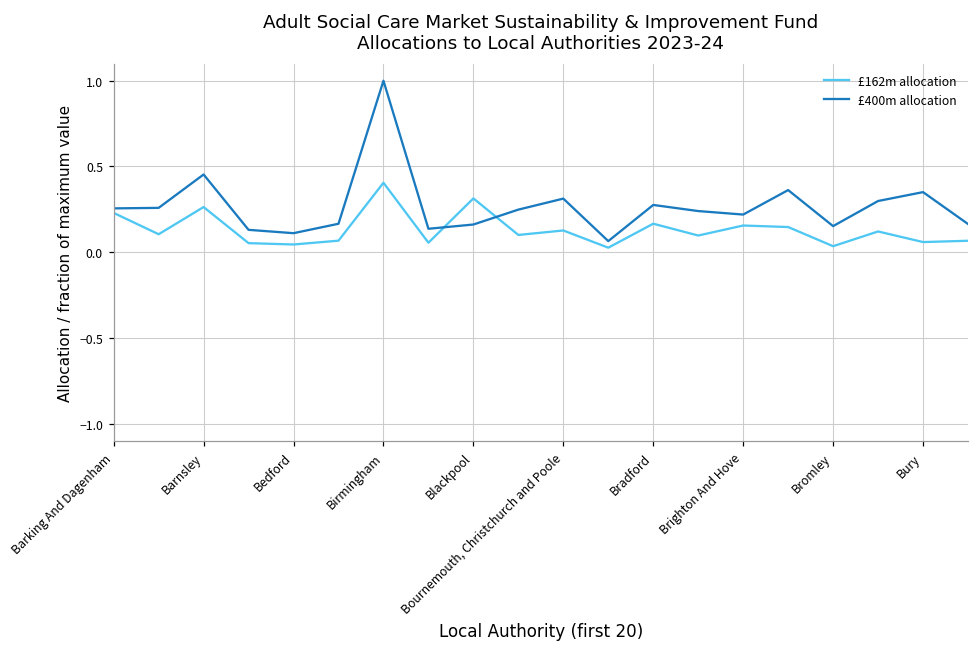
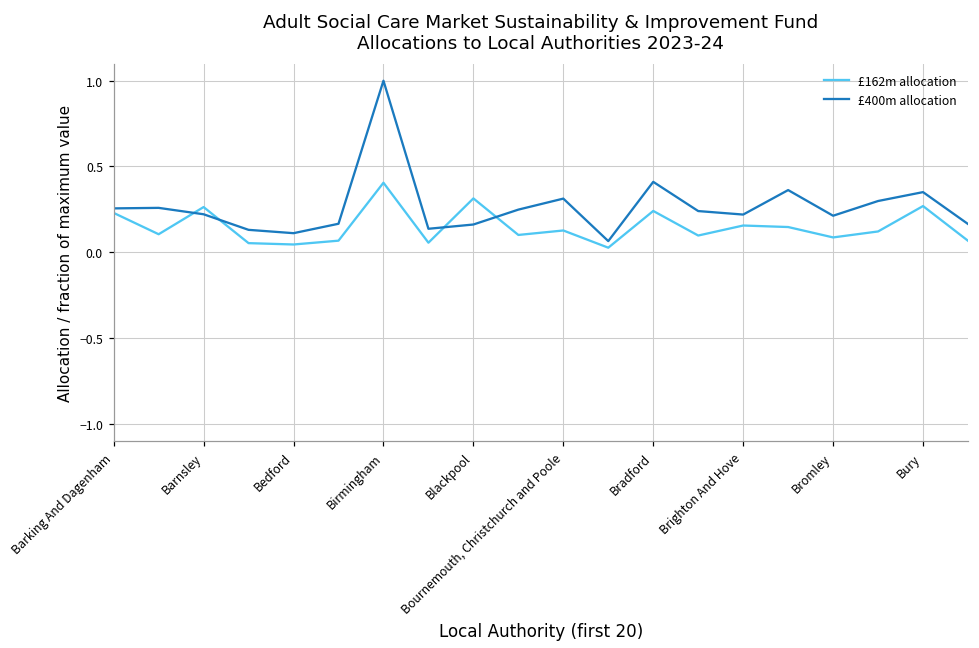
  {
    "£162m allocation": {
      "Barking And Dagenham": 0.23,
      "Barnsley": 0.26,
      "Bedford": 0.04,
      "Birmingham": 0.40,
      "Blackpool": 0.31,
      "Bournemouth, Christchurch and Poole": 0.13,
-     "Bradford": 0.17,
+     "Bradford": 0.24,
      "Brighton And Hove": 0.16,
-     "Bromley": 0.03,
-     "Bury": 0.06
+     "Bromley": 0.09,
+     "Bury": 0.27
    },
    "£400m allocation": {
      "Barking And Dagenham": 0.26,
-     "Barnsley": 0.45,
+     "Barnsley": 0.22,
      "Bedford": 0.11,
      "Birmingham": 1.00,
      "Blackpool": 0.16,
      "Bournemouth, Christchurch and Poole": 0.31,
-     "Bradford": 0.28,
+     "Bradford": 0.41,
      "Brighton And Hove": 0.22,
-     "Bromley": 0.15,
+     "Bromley": 0.21,
      "Bury": 0.35
    }
  }
